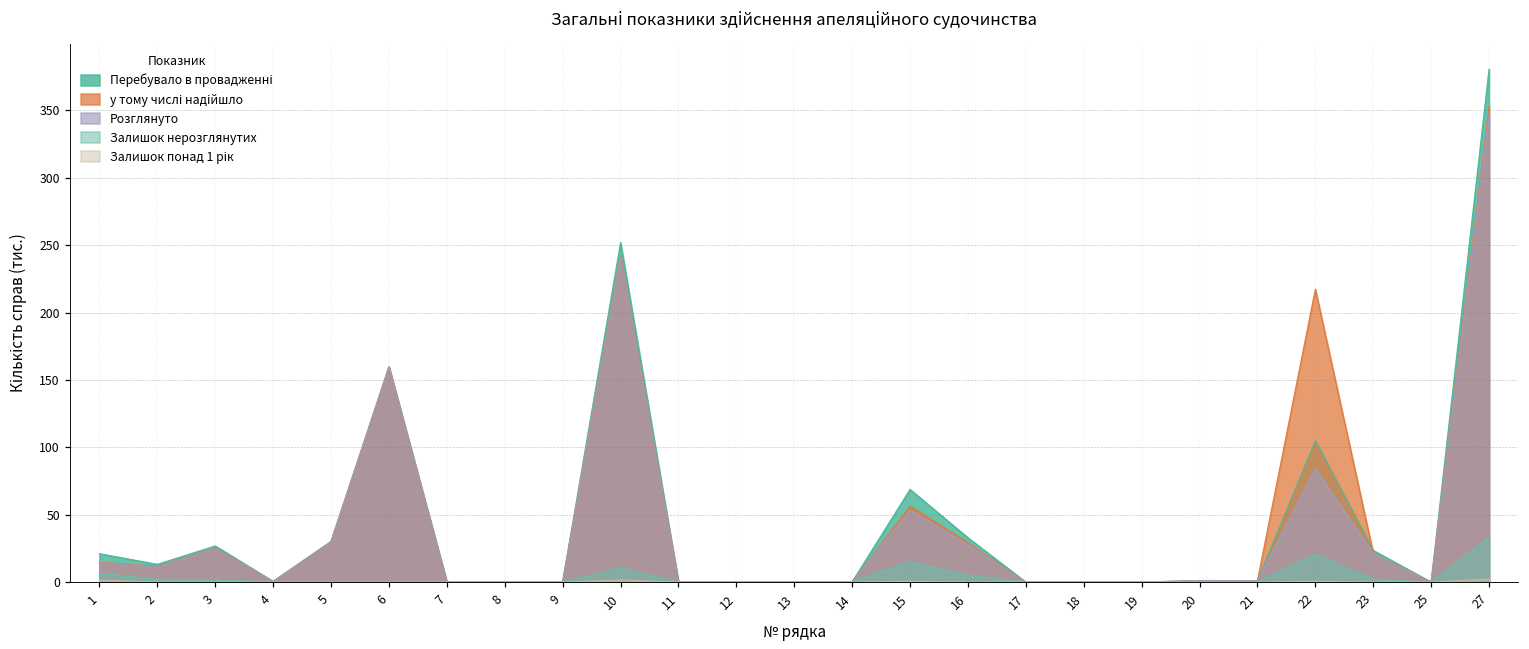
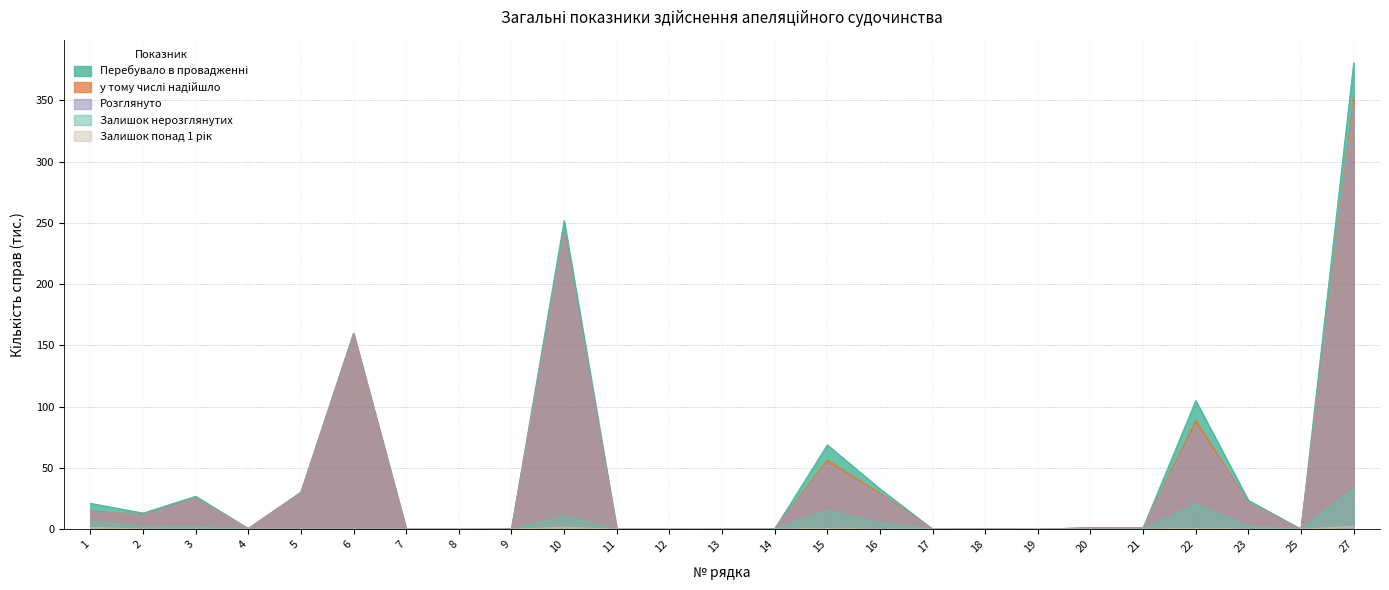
  {
    "у тому числі надійшло": {
      "15": 56,
-     "22": 217,
+     "22": 89,
      "27": 353
    },
    "Залишок понад 1 рік": {
      "1": 2,
      "10": 2,
      "15": 1,
      "16": 0,
      "22": 1,
      "23": 0,
      "27": 2
    }
  }
